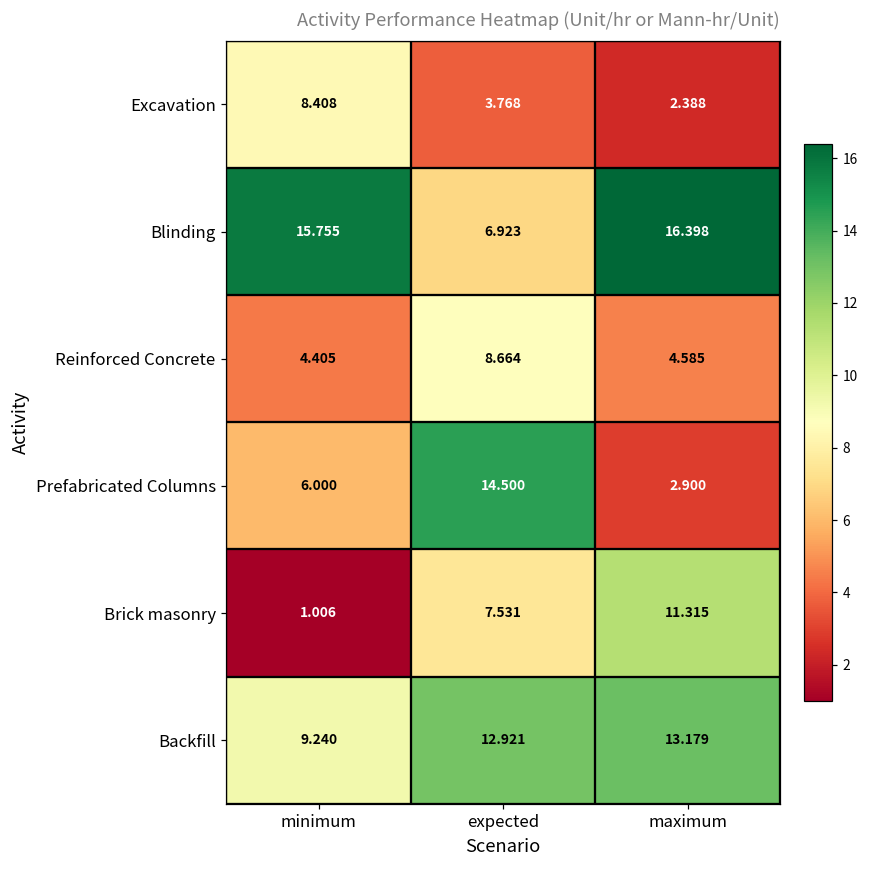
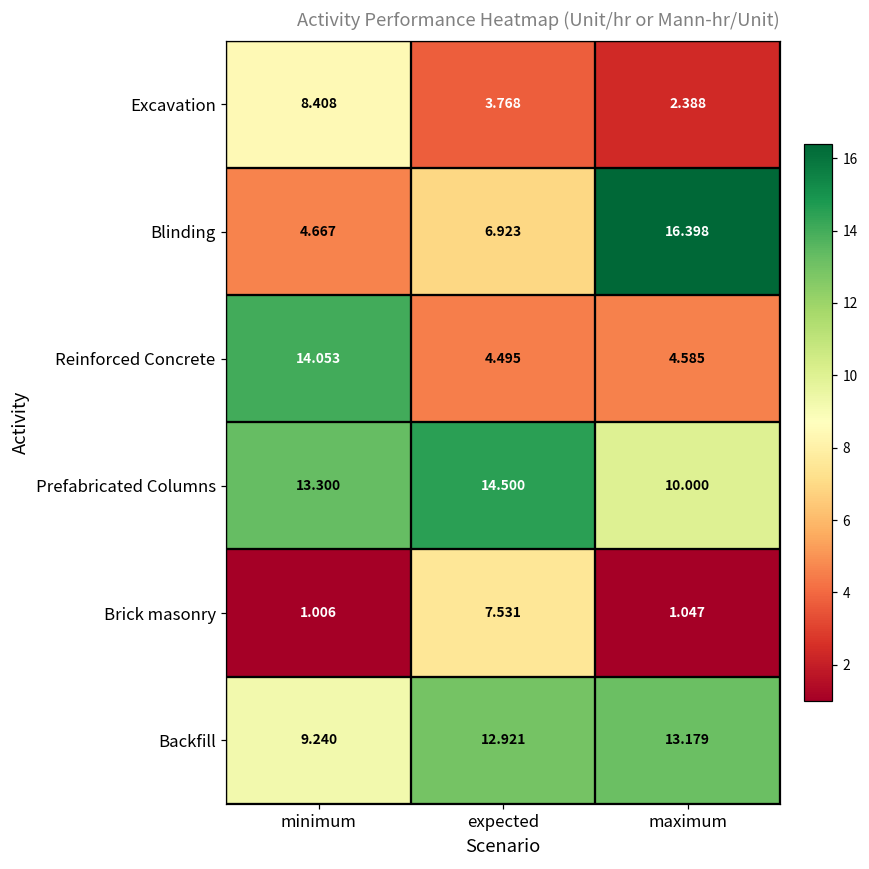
  {
    "Excavation": {
      "minimum": 8.408,
      "expected": 3.768,
      "maximum": 2.388
    },
    "Blinding": {
-     "minimum": 15.755,
+     "minimum": 4.667,
      "expected": 6.923,
      "maximum": 16.398
    },
    "Reinforced Concrete": {
-     "minimum": 4.405,
-     "expected": 8.664,
+     "minimum": 14.053,
+     "expected": 4.495,
      "maximum": 4.585
    },
    "Prefabricated Columns": {
-     "minimum": 6.000,
+     "minimum": 13.300,
      "expected": 14.500,
-     "maximum": 2.900
+     "maximum": 10.000
    },
    "Brick masonry": {
      "minimum": 1.006,
      "expected": 7.531,
-     "maximum": 11.315
+     "maximum": 1.047
    },
    "Backfill": {
      "minimum": 9.240,
      "expected": 12.921,
      "maximum": 13.179
    }
  }
